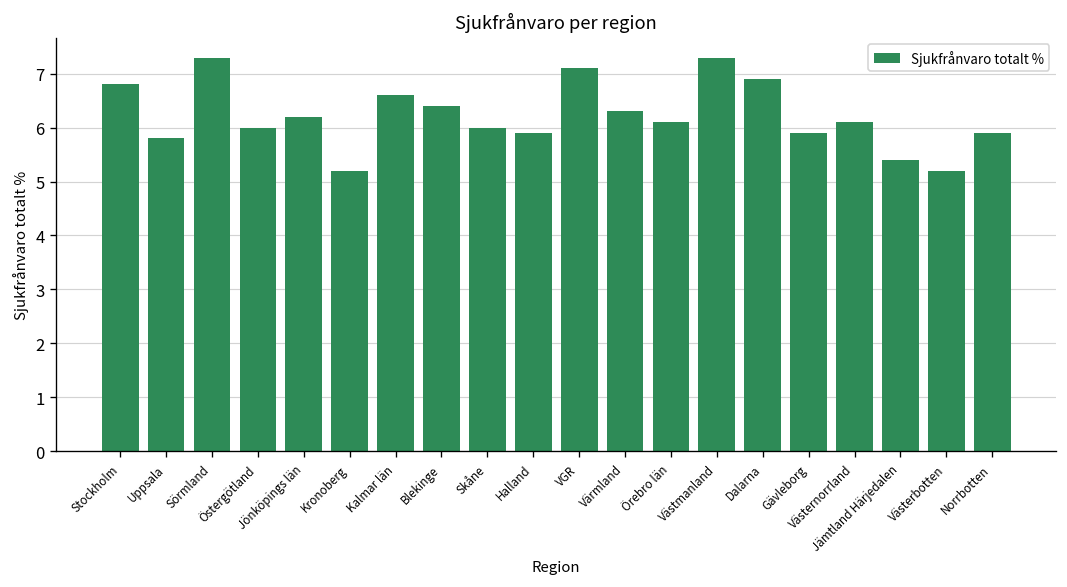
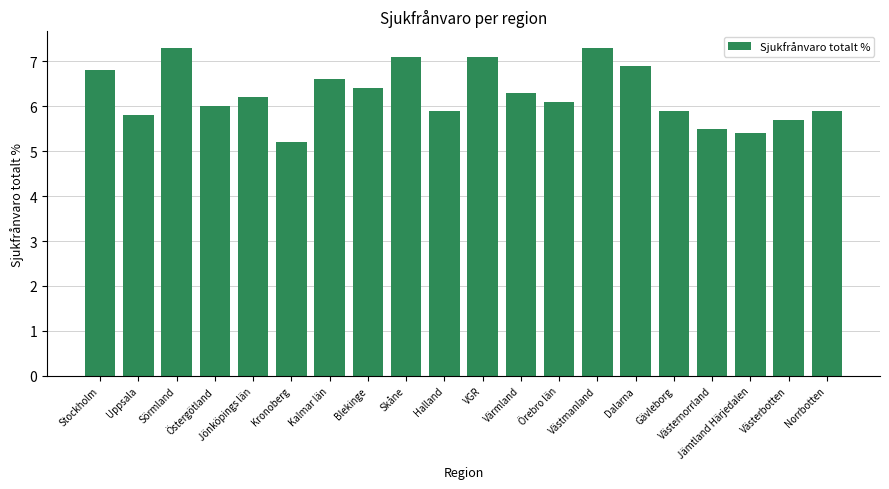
  {
    "Stockholm": 6.8,
    "Uppsala": 5.8,
    "Sörmland": 7.3,
    "Östergötland": 6.0,
    "Jönköpings län": 6.2,
    "Kronoberg": 5.2,
    "Kalmar län": 6.6,
    "Blekinge": 6.4,
-   "Skåne": 6.0,
+   "Skåne": 7.1,
    "Halland": 5.9,
    "VGR": 7.1,
    "Värmland": 6.3,
    "Örebro län": 6.1,
    "Västmanland": 7.3,
    "Dalarna": 6.9,
    "Gävleborg": 5.9,
-   "Västernorrland": 6.1,
+   "Västernorrland": 5.5,
    "Jämtland Härjedalen": 5.4,
-   "Västerbotten": 5.2,
+   "Västerbotten": 5.7,
    "Norrbotten": 5.9
  }
